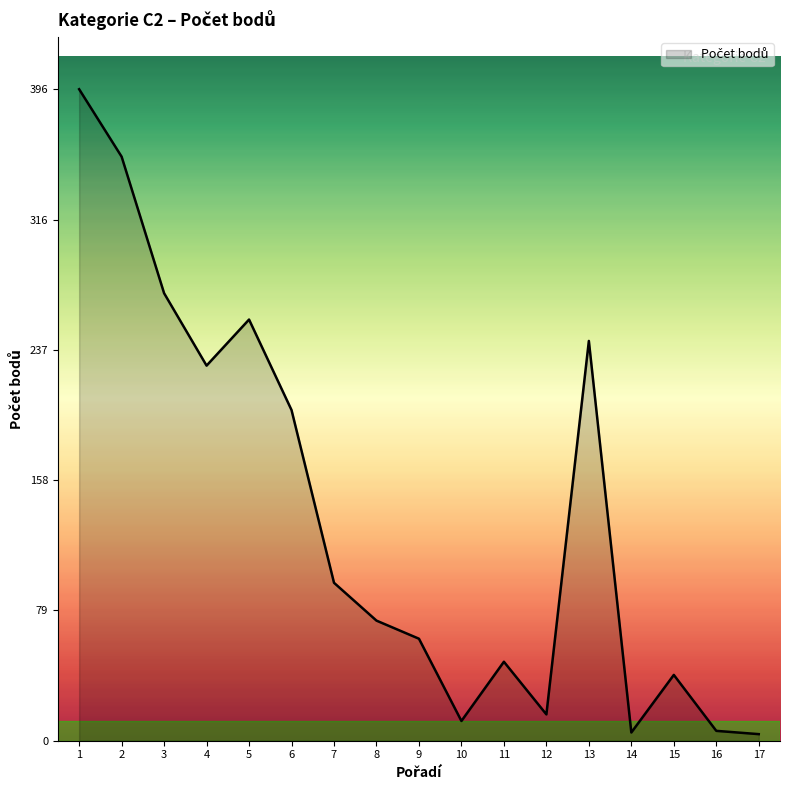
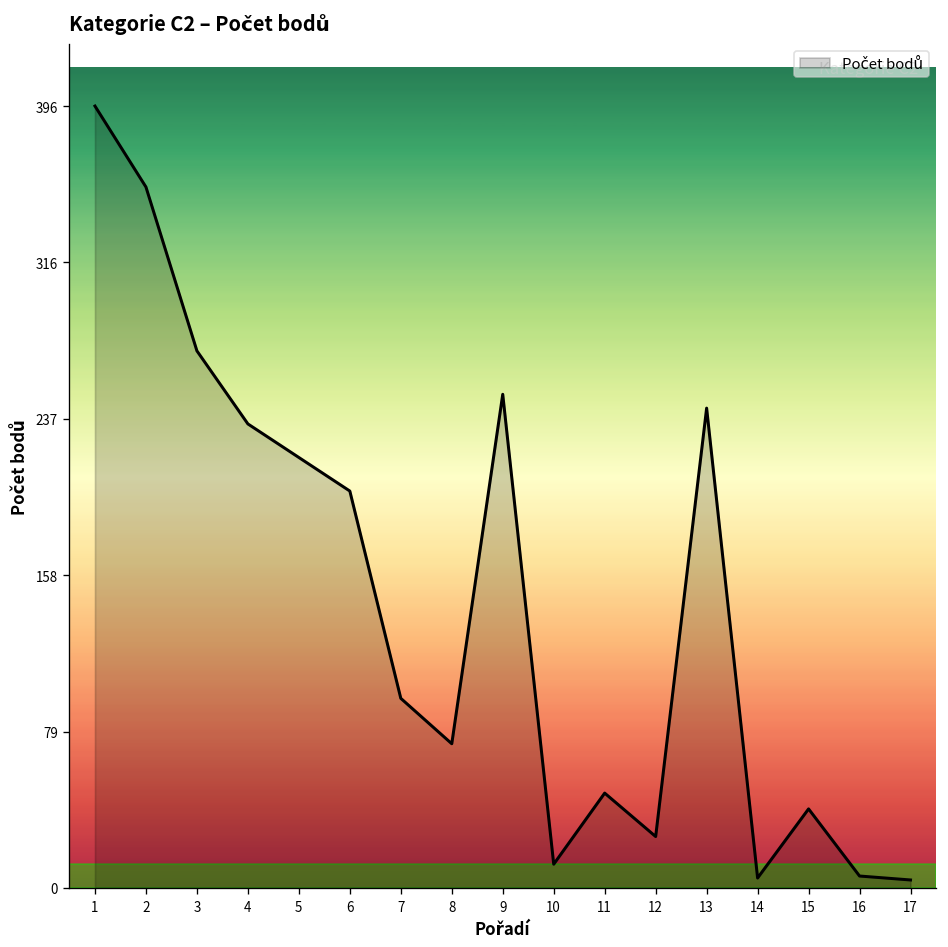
  {
    "1": 396,
    "2": 355,
    "3": 272,
-   "4": 228,
-   "5": 256,
+   "4": 235,
+   "5": 218,
    "6": 201,
    "7": 96,
    "8": 73,
-   "9": 62,
+   "9": 250,
    "10": 12,
    "11": 48,
-   "12": 16,
+   "12": 26,
    "13": 243,
    "14": 5,
    "15": 40,
    "16": 6,
    "17": 4
  }
